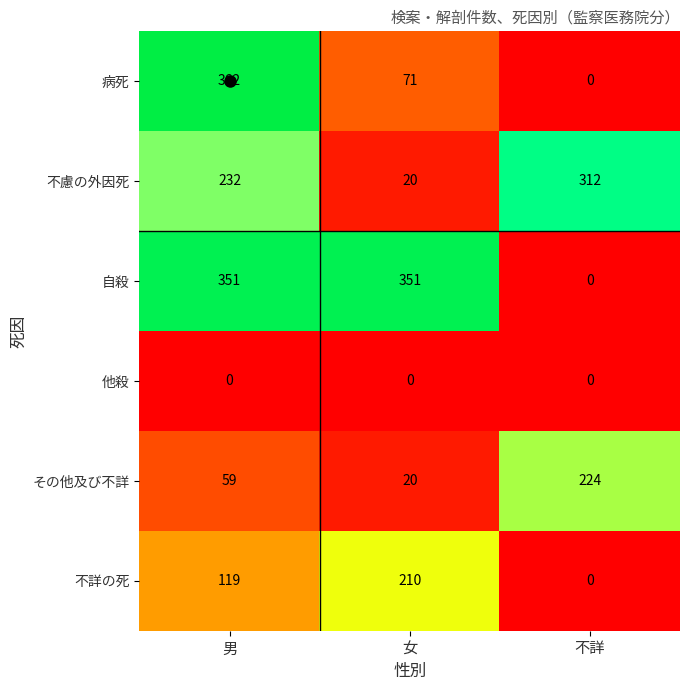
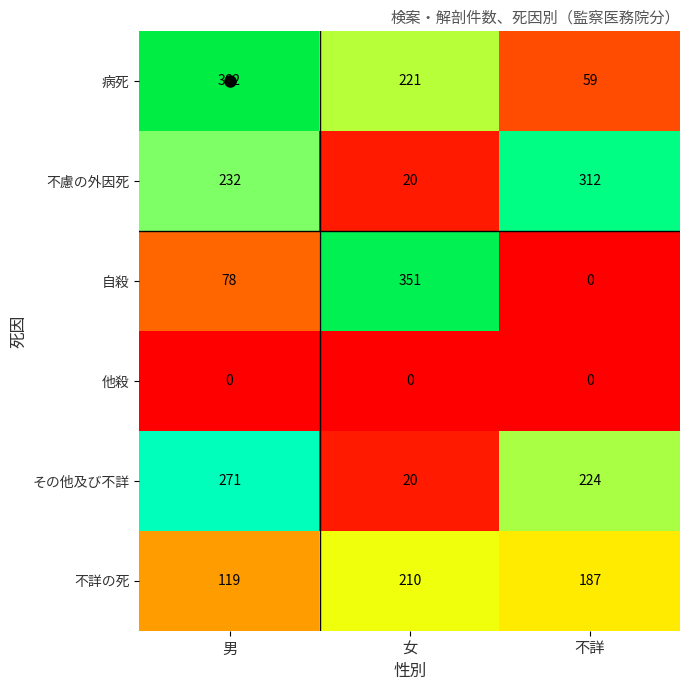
  {
    "病死": {
-     "女": 71,
-     "不詳": 0
+     "女": 221,
+     "不詳": 59
    },
    "不慮の外因死": {
      "男": 232,
      "女": 20,
      "不詳": 312
    },
    "自殺": {
-     "男": 351,
+     "男": 78,
      "女": 351,
      "不詳": 0
    },
    "他殺": {
      "男": 0,
      "女": 0,
      "不詳": 0
    },
    "その他及び不詳": {
-     "男": 59,
+     "男": 271,
      "女": 20,
      "不詳": 224
    },
    "不詳の死": {
      "男": 119,
      "女": 210,
-     "不詳": 0
+     "不詳": 187
    }
  }
